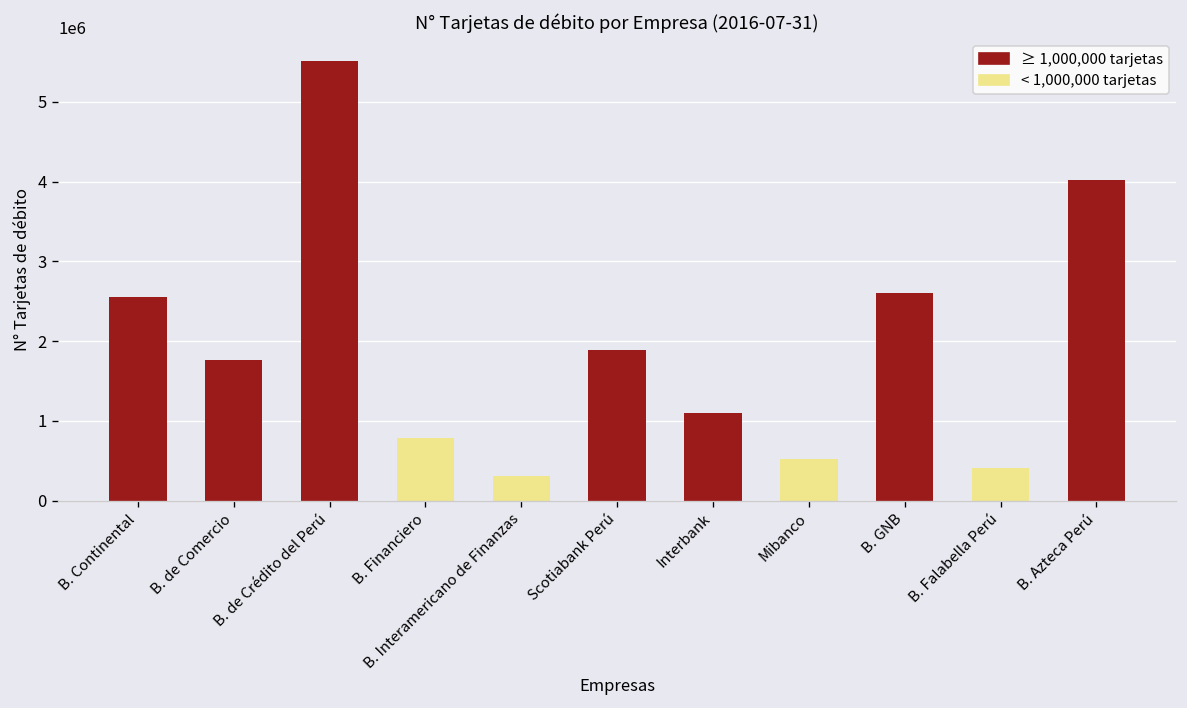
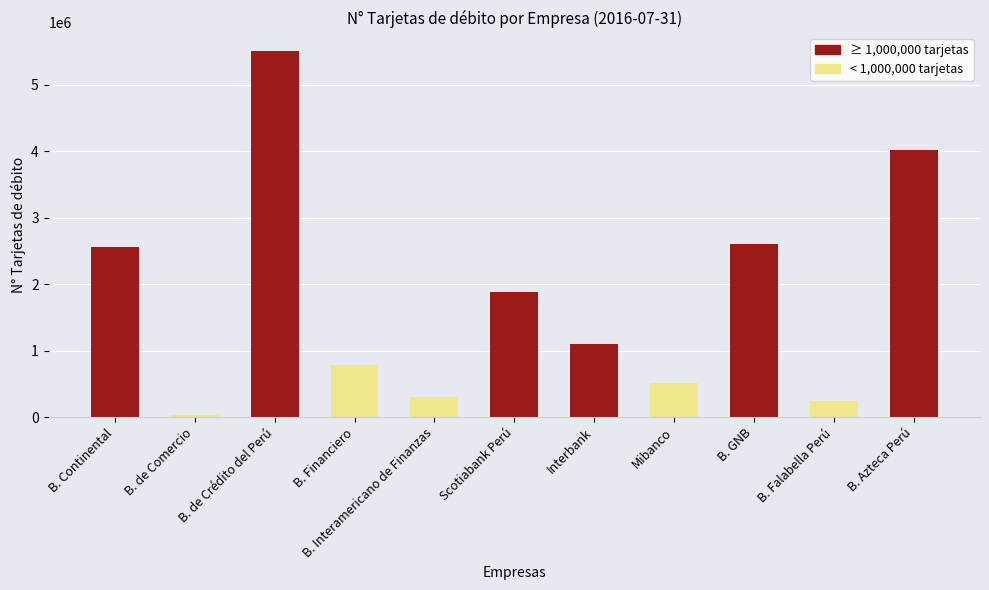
  {
    "B. Continental": 2600000,
-   "B. de Comercio": 1800000,
+   "B. de Comercio": 0,
    "B. de Crédito del Perú": 5500000,
    "B. Financiero": 800000,
    "B. Interamericano de Finanzas": 300000,
    "Scotiabank Perú": 1900000,
    "Interbank": 1100000,
    "Mibanco": 500000,
    "B. GNB": 2600000,
-   "B. Falabella Perú": 400000,
+   "B. Falabella Perú": 200000,
    "B. Azteca Perú": 4000000
  }
